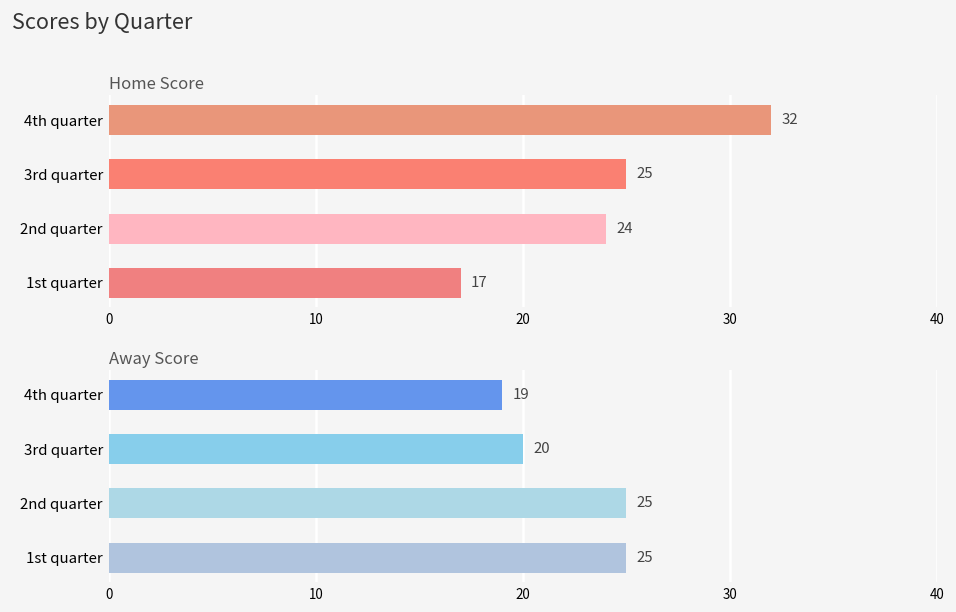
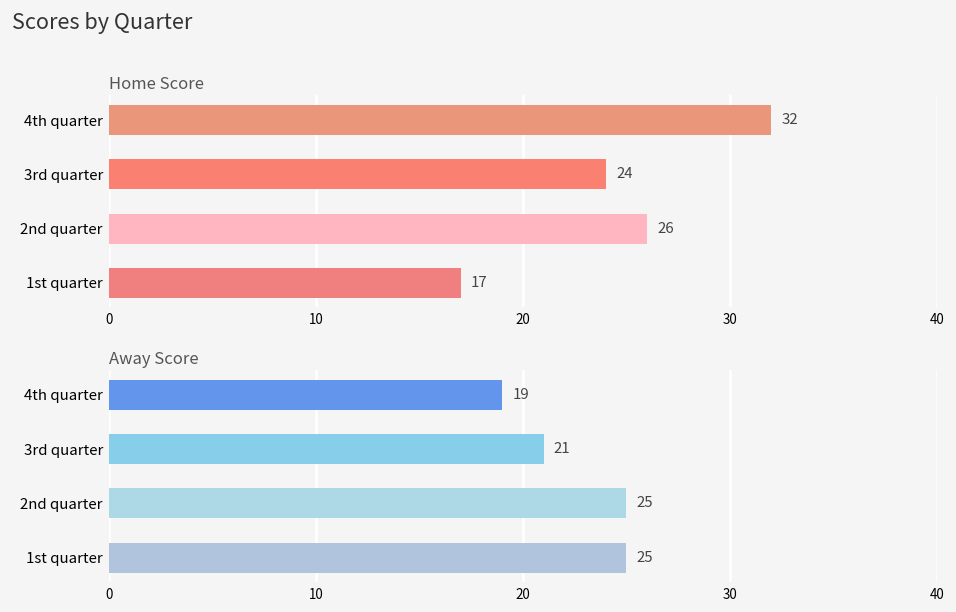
  {
    "Home Score": {
      "4th quarter": 32,
-     "3rd quarter": 25,
-     "2nd quarter": 24,
+     "3rd quarter": 24,
+     "2nd quarter": 26,
      "1st quarter": 17
    },
    "Away Score": {
      "4th quarter": 19,
-     "3rd quarter": 20,
+     "3rd quarter": 21,
      "2nd quarter": 25,
      "1st quarter": 25
    }
  }
